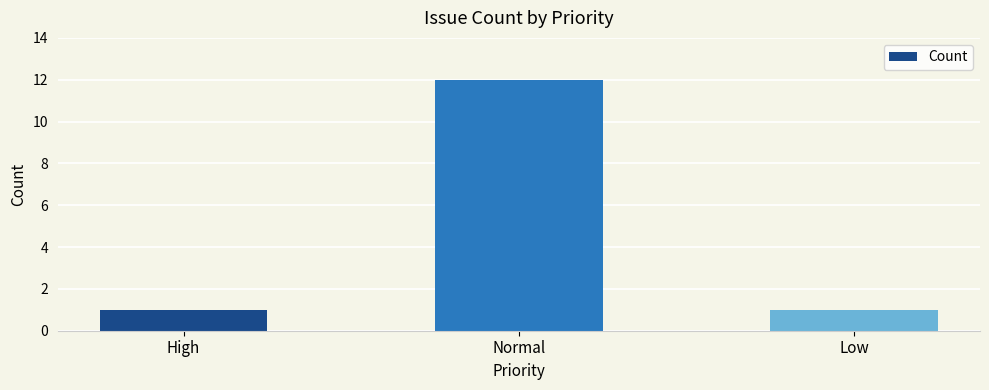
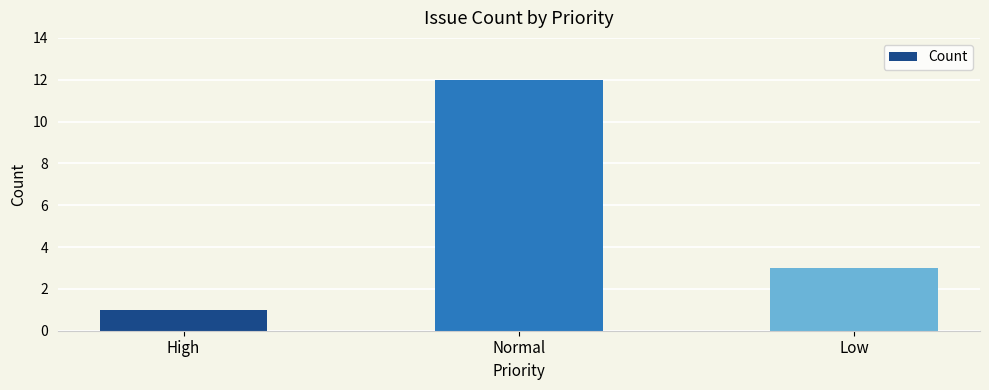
  {
    "High": 1,
    "Normal": 12,
-   "Low": 1
+   "Low": 3
  }
